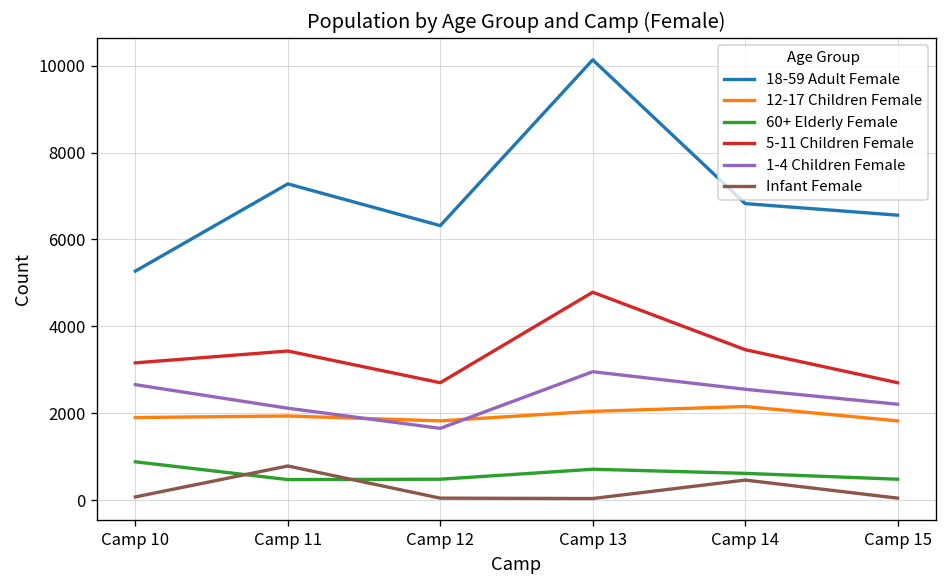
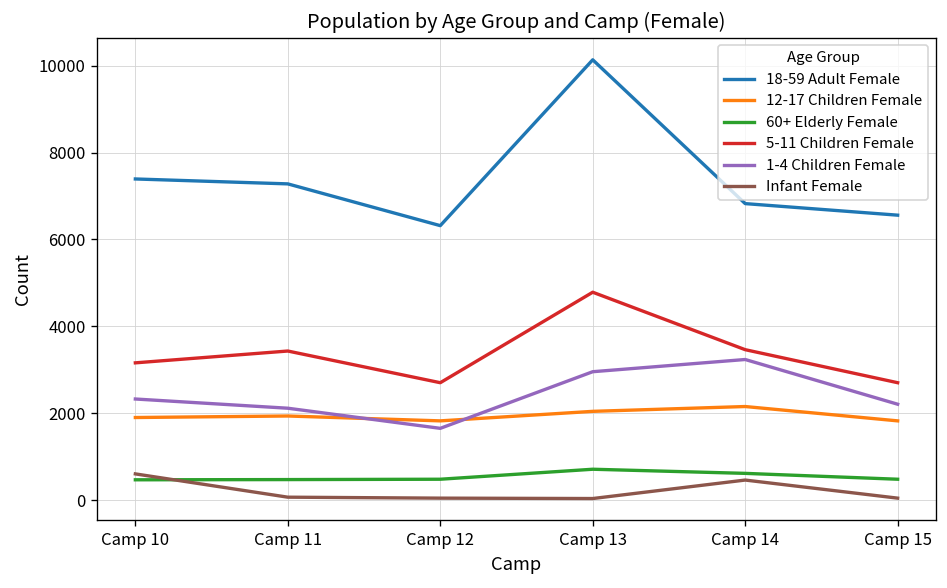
  {
    "18-59 Adult Female": {
-     "Camp 10": 5300,
+     "Camp 10": 7400,
      "Camp 11": 7300,
      "Camp 12": 6300,
      "Camp 13": 10100,
      "Camp 15": 6600
    },
    "12-17 Children Female": {
      "Camp 10": 1900,
      "Camp 11": 1900,
      "Camp 12": 1800,
      "Camp 13": 2000,
      "Camp 14": 2200,
      "Camp 15": 1800
    },
    "60+ Elderly Female": {
-     "Camp 10": 900,
+     "Camp 10": 500,
      "Camp 11": 500,
      "Camp 12": 500,
      "Camp 13": 700,
      "Camp 14": 600,
      "Camp 15": 500
    },
    "5-11 Children Female": {
      "Camp 10": 3200,
      "Camp 11": 3400,
      "Camp 12": 2700,
      "Camp 13": 4800,
      "Camp 14": 3500,
      "Camp 15": 2700
    },
    "1-4 Children Female": {
-     "Camp 10": 2700,
+     "Camp 10": 2300,
      "Camp 11": 2100,
      "Camp 12": 1700,
      "Camp 13": 3000,
-     "Camp 14": 2600,
+     "Camp 14": 3200,
      "Camp 15": 2200
    },
    "Infant Female": {
-     "Camp 10": 100,
-     "Camp 11": 800,
+     "Camp 10": 600,
+     "Camp 11": 100,
      "Camp 12": 0,
      "Camp 13": 0,
      "Camp 14": 500,
      "Camp 15": 0
    }
  }
